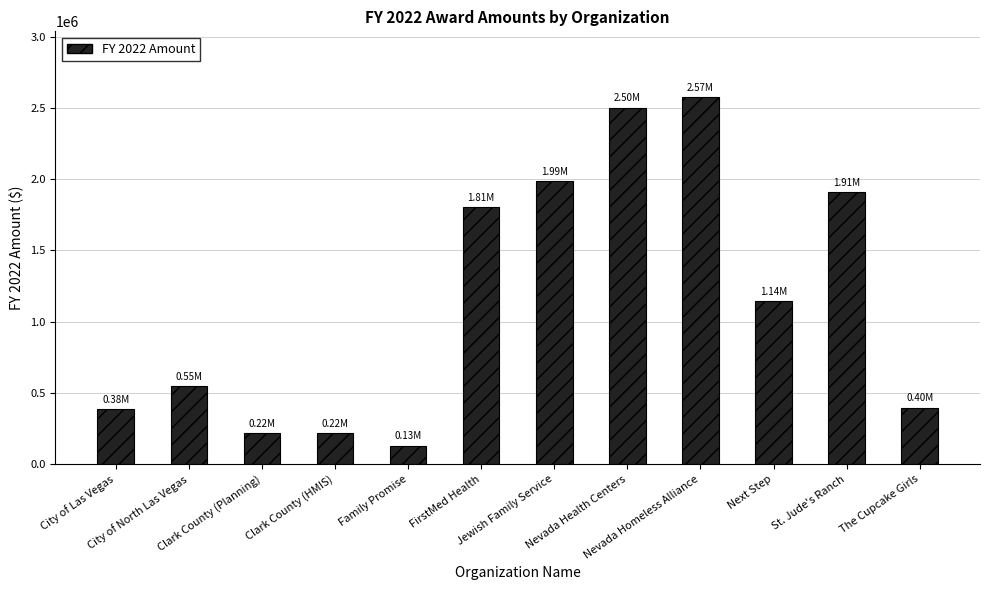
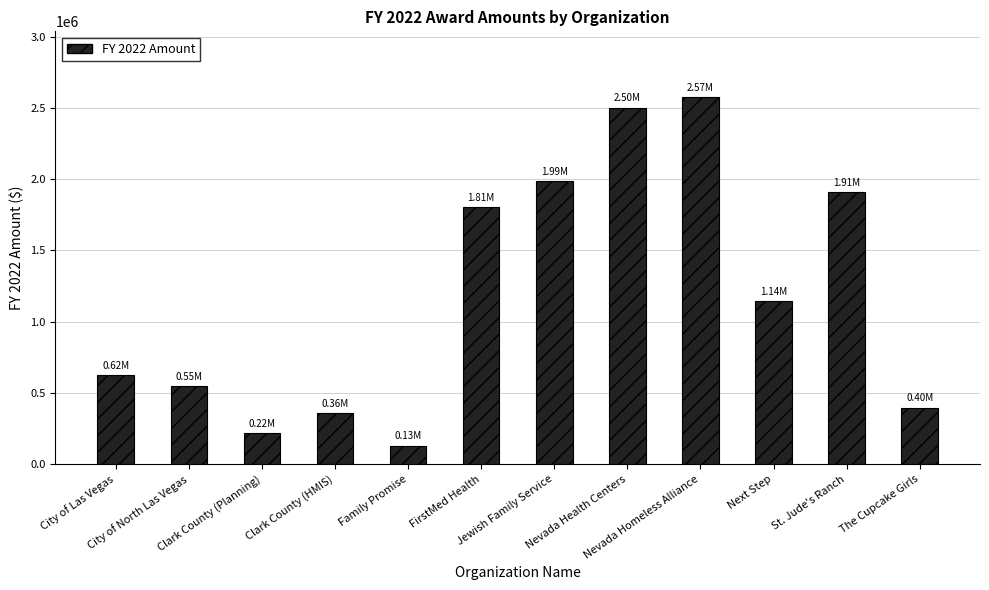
  {
-   "City of Las Vegas": "0.38M",
+   "City of Las Vegas": "0.62M",
    "City of North Las Vegas": "0.55M",
    "Clark County (Planning)": "0.22M",
-   "Clark County (HMIS)": "0.22M",
+   "Clark County (HMIS)": "0.36M",
    "Family Promise": "0.13M",
    "FirstMed Health": "1.81M",
    "Jewish Family Service": "1.99M",
    "Nevada Health Centers": "2.50M",
    "Nevada Homeless Alliance": "2.57M",
    "Next Step": "1.14M",
    "St. Jude's Ranch": "1.91M",
    "The Cupcake Girls": "0.40M"
  }
